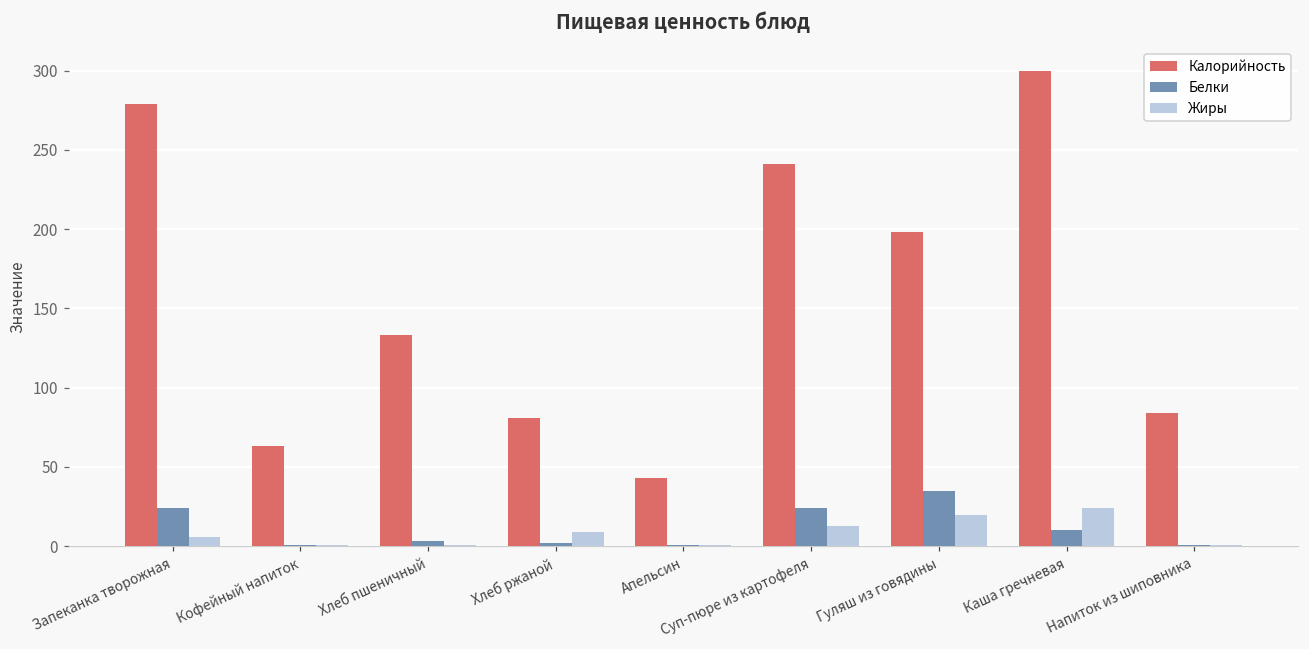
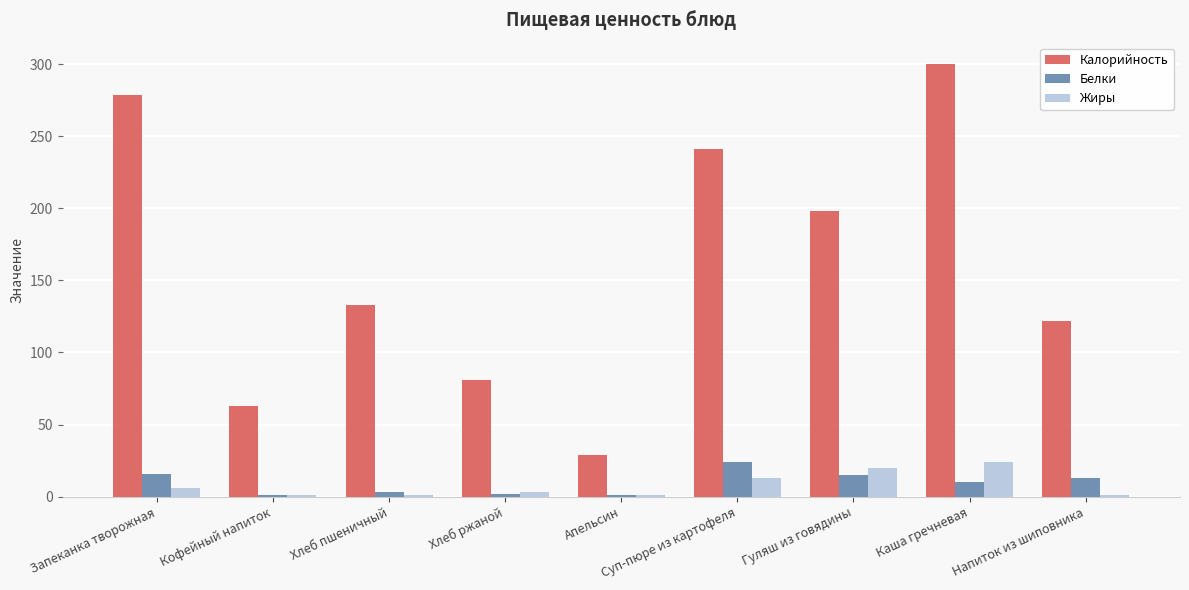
  {
    "Калорийность": {
      "Запеканка творожная": 279,
      "Кофейный напиток": 63,
      "Хлеб пшеничный": 133,
      "Хлеб ржаной": 81,
-     "Апельсин": 43,
+     "Апельсин": 29,
      "Суп-пюре из картофеля": 241,
      "Гуляш из говядины": 198,
      "Каша гречневая": 300,
-     "Напиток из шиповника": 84
+     "Напиток из шиповника": 122
    },
    "Белки": {
-     "Запеканка творожная": 24,
+     "Запеканка творожная": 16,
      "Хлеб пшеничный": 3,
      "Хлеб ржаной": 2,
      "Суп-пюре из картофеля": 24,
-     "Гуляш из говядины": 35,
+     "Гуляш из говядины": 15,
      "Каша гречневая": 10,
-     "Напиток из шиповника": 1
+     "Напиток из шиповника": 13
    },
    "Жиры": {
      "Запеканка творожная": 6,
-     "Хлеб ржаной": 9,
+     "Хлеб ржаной": 3,
      "Суп-пюре из картофеля": 13,
      "Гуляш из говядины": 20,
      "Каша гречневая": 24
    }
  }
